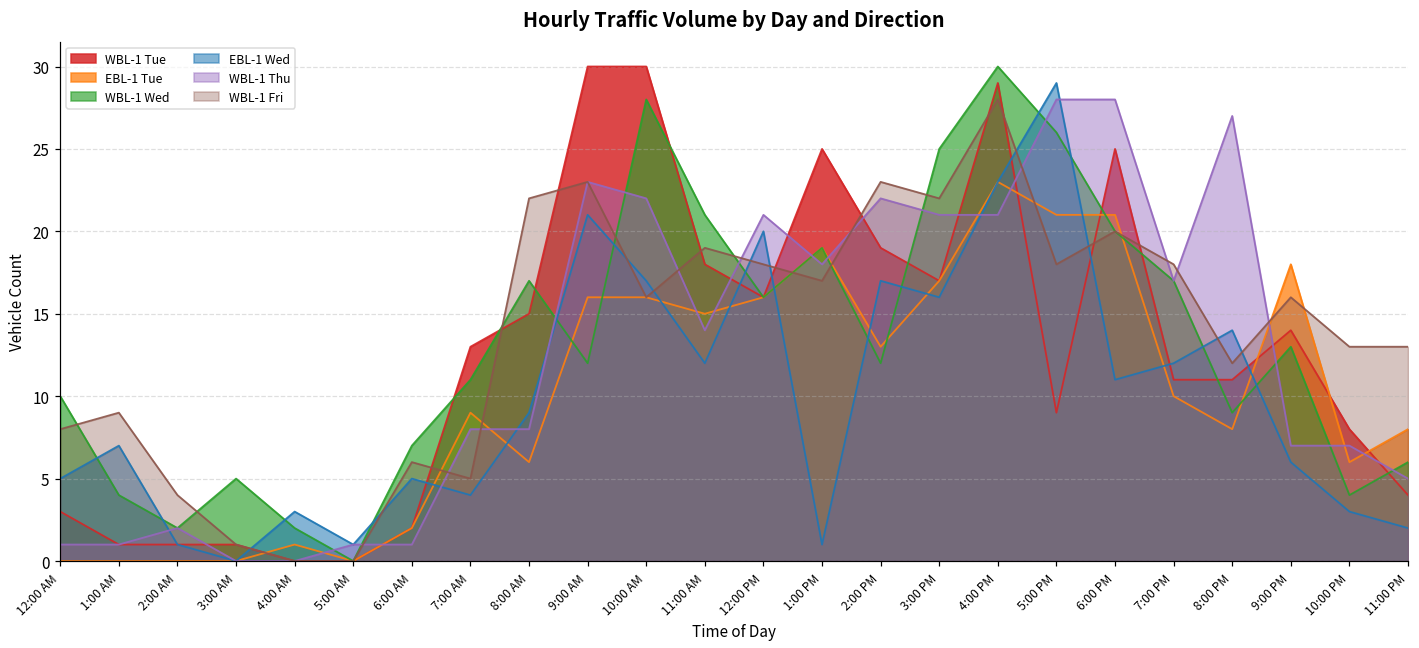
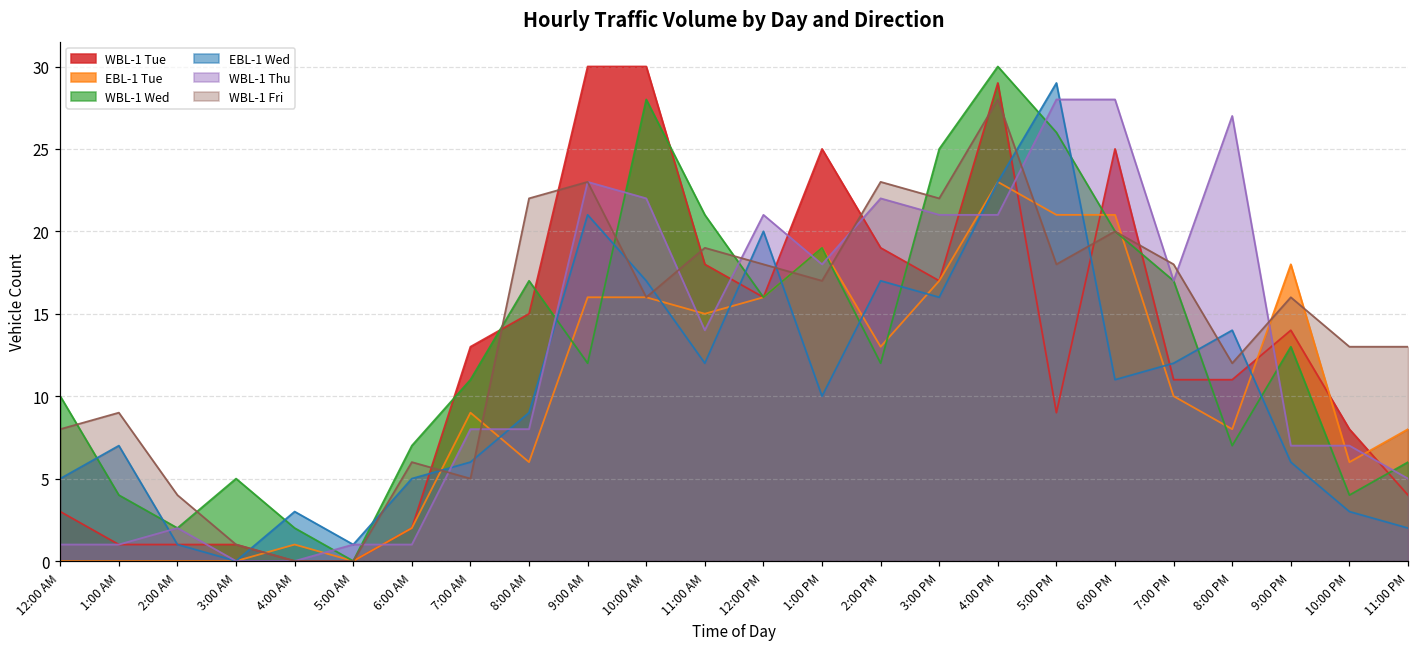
  {
    "WBL-1 Tue": {
      "12:00 AM": 3,
      "7:00 AM": 13,
      "8:00 AM": 15,
      "9:00 AM": 30,
      "10:00 AM": 30,
      "11:00 AM": 18,
      "1:00 PM": 25,
      "2:00 PM": 19,
      "4:00 PM": 29,
      "5:00 PM": 9,
      "6:00 PM": 25,
      "7:00 PM": 11,
      "8:00 PM": 11,
      "9:00 PM": 14,
      "10:00 PM": 8,
      "11:00 PM": 4
    },
    "EBL-1 Tue": {
      "12:00 AM": 0,
      "1:00 AM": 0,
      "2:00 AM": 0,
      "4:00 AM": 1,
      "7:00 AM": 9,
      "8:00 AM": 6,
      "9:00 AM": 16,
      "11:00 AM": 15,
      "2:00 PM": 13,
      "5:00 PM": 21,
      "6:00 PM": 21,
      "7:00 PM": 10,
      "8:00 PM": 8,
      "9:00 PM": 18,
      "10:00 PM": 6,
      "11:00 PM": 8
    },
    "WBL-1 Wed": {
      "12:00 AM": 10,
      "1:00 AM": 4,
      "3:00 AM": 5,
      "4:00 AM": 2,
      "6:00 AM": 7,
      "7:00 AM": 11,
      "8:00 AM": 17,
      "9:00 AM": 12,
      "10:00 AM": 28,
      "11:00 AM": 21,
      "2:00 PM": 12,
      "3:00 PM": 25,
      "4:00 PM": 30,
      "5:00 PM": 26,
-     "8:00 PM": 9,
+     "8:00 PM": 7,
      "9:00 PM": 13,
      "10:00 PM": 4,
      "11:00 PM": 6
    },
    "EBL-1 Wed": {
      "12:00 AM": 5,
      "1:00 AM": 7,
      "4:00 AM": 3,
      "6:00 AM": 5,
-     "7:00 AM": 4,
+     "7:00 AM": 6,
      "8:00 AM": 9,
      "9:00 AM": 21,
      "10:00 AM": 17,
      "11:00 AM": 12,
      "12:00 PM": 20,
-     "1:00 PM": 1,
+     "1:00 PM": 10,
      "2:00 PM": 17,
      "3:00 PM": 16,
      "5:00 PM": 29,
      "6:00 PM": 11,
      "7:00 PM": 12,
      "8:00 PM": 14,
      "9:00 PM": 6,
      "10:00 PM": 3,
      "11:00 PM": 2
    }
  }
